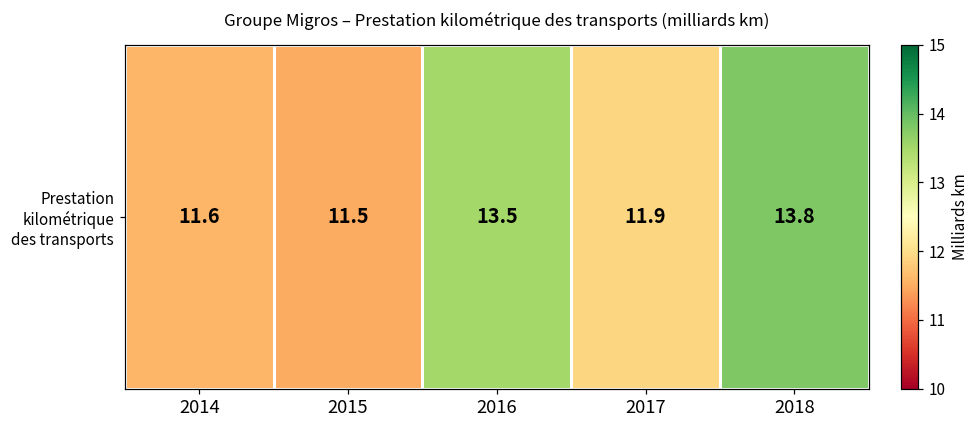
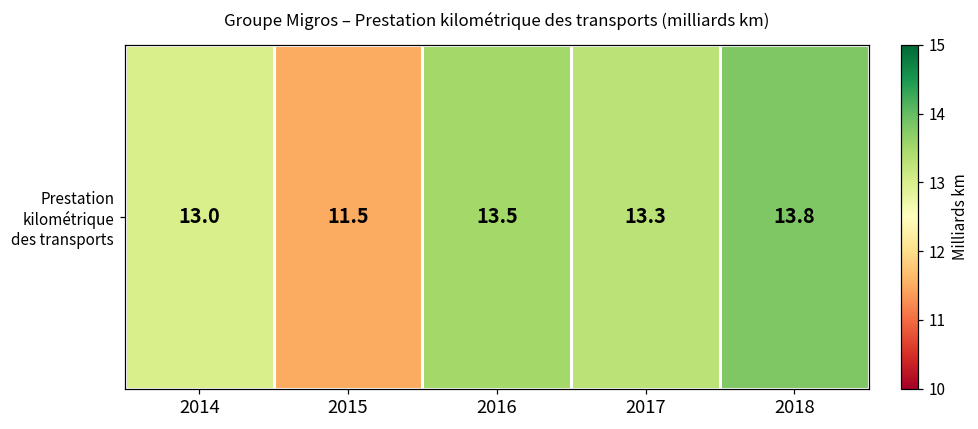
  {
    "Prestation kilométrique des transports": {
-     "2014": 11.6,
+     "2014": 13.0,
      "2015": 11.5,
      "2016": 13.5,
-     "2017": 11.9,
+     "2017": 13.3,
      "2018": 13.8
    }
  }
